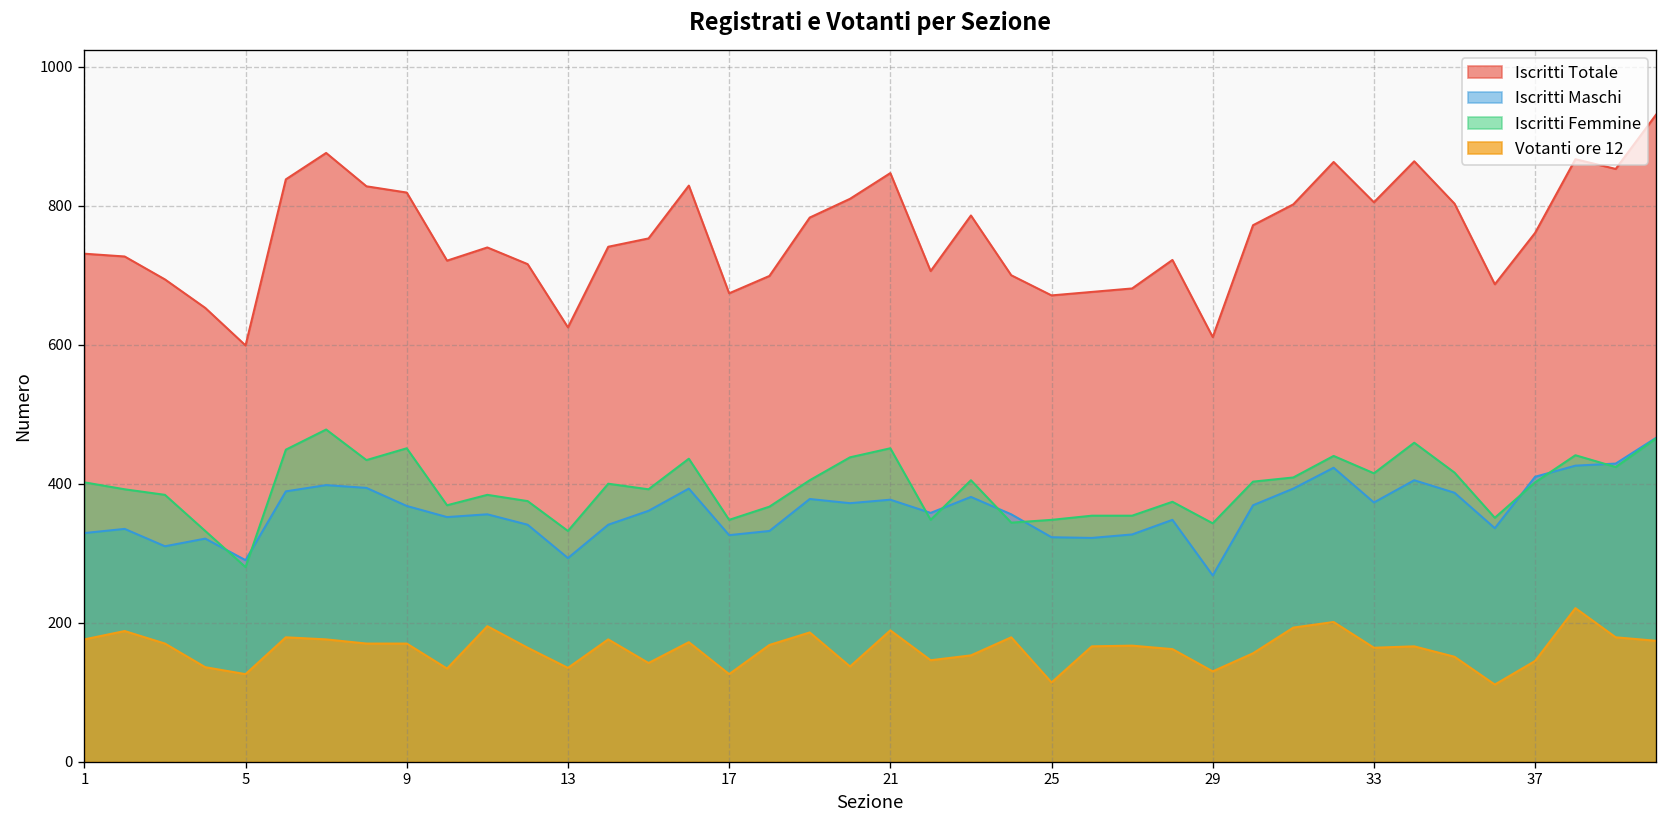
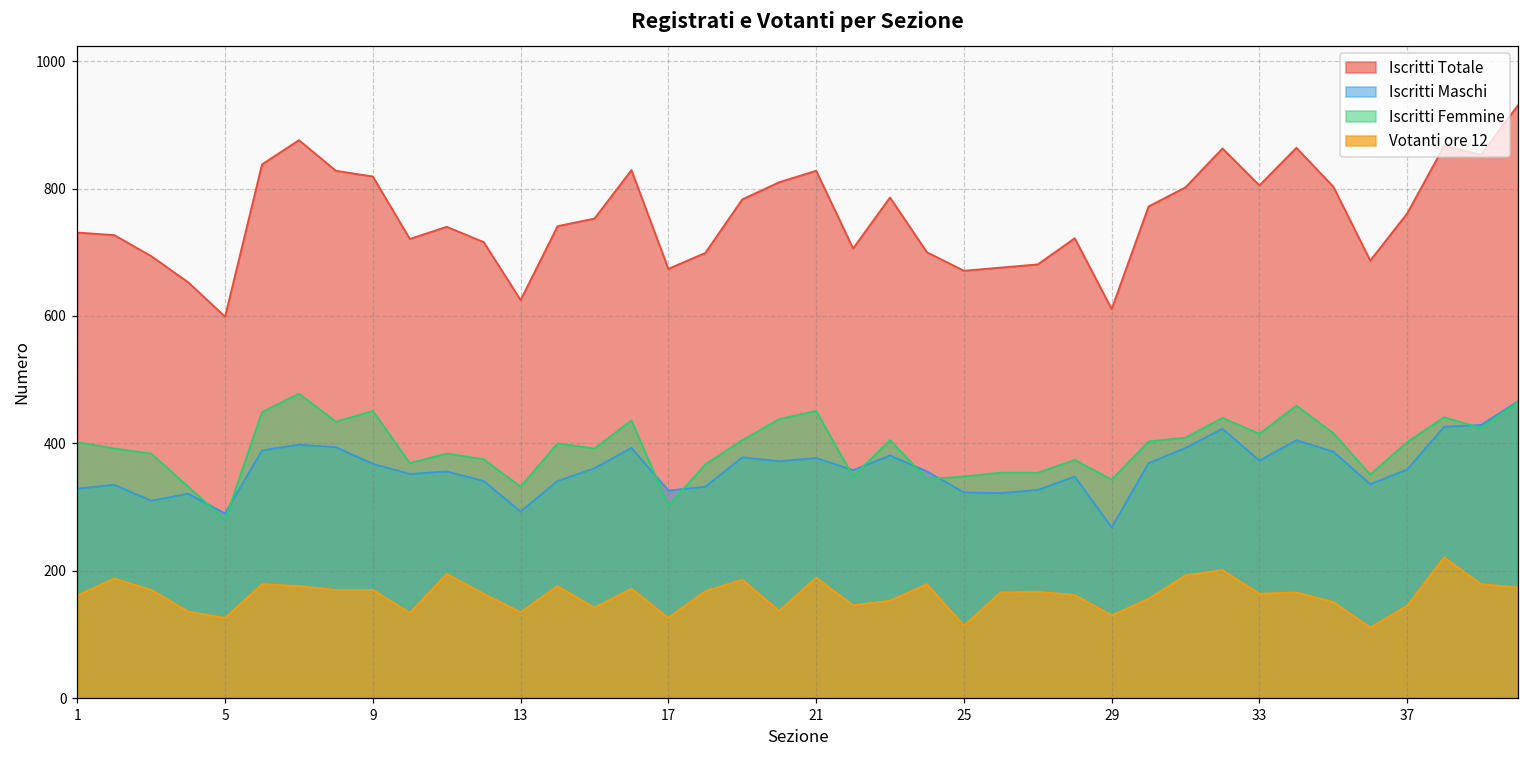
  {
    "Iscritti Totale": {
      "1": 730,
      "5": 600,
      "9": 820,
      "13": 630,
      "17": 670,
-     "21": 850,
+     "21": 830,
      "25": 670,
      "29": 610,
      "33": 810,
      "37": 760
    },
    "Iscritti Maschi": {
      "1": 330,
      "5": 290,
      "9": 370,
      "13": 290,
      "17": 330,
      "21": 380,
      "25": 320,
      "29": 270,
      "33": 370,
-     "37": 410
+     "37": 360
    },
    "Iscritti Femmine": {
      "1": 400,
      "5": 280,
      "9": 450,
      "13": 330,
-     "17": 350,
+     "17": 300,
      "21": 450,
      "25": 350,
      "29": 340,
      "33": 420,
      "37": 400
    },
    "Votanti ore 12": {
-     "1": 180,
+     "1": 160,
      "5": 130,
      "9": 170,
      "13": 140,
      "17": 130,
      "21": 190,
      "25": 110,
      "29": 130,
      "33": 160,
      "37": 150
    }
  }
